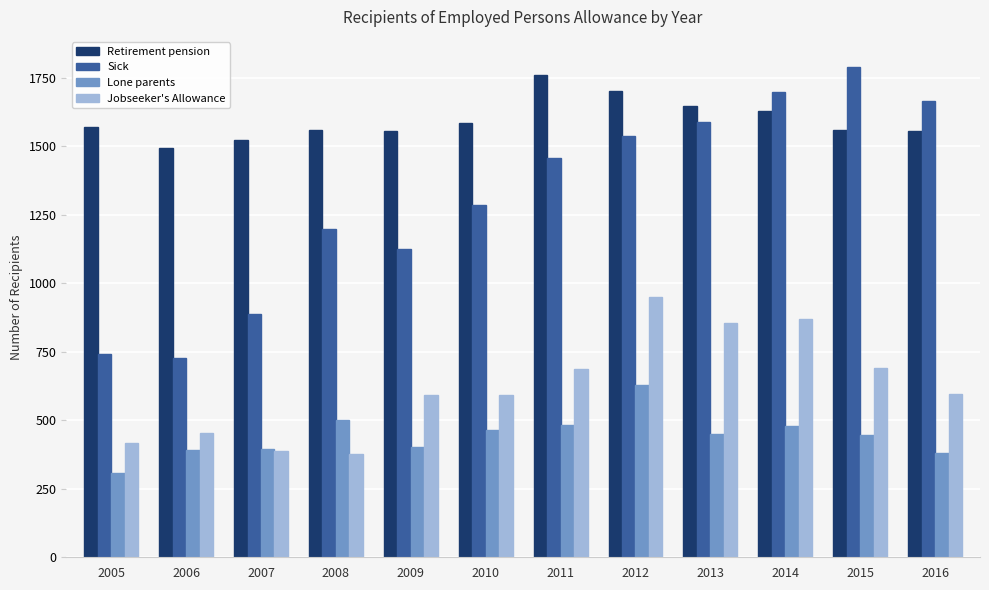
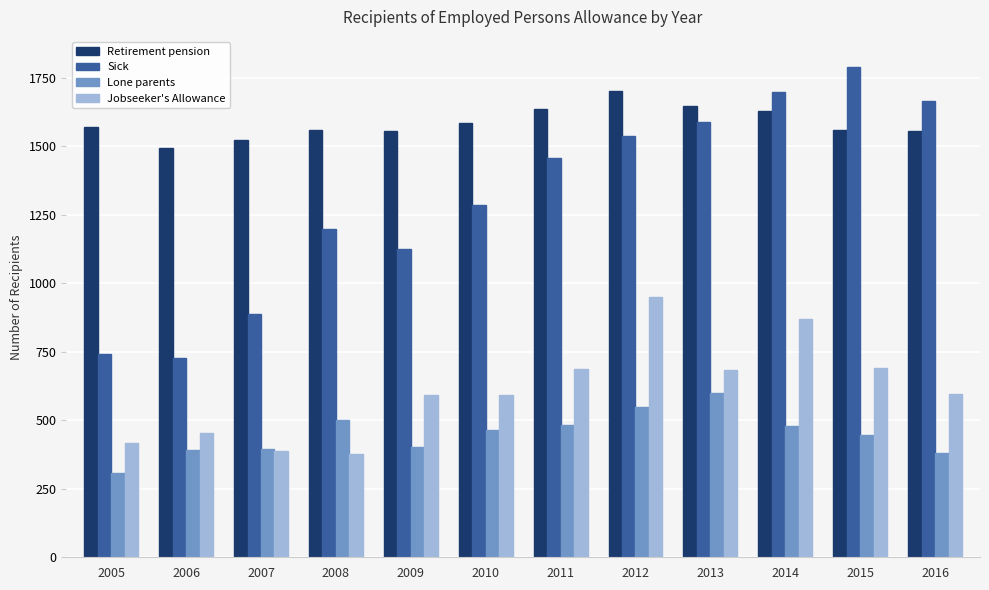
  {
    "Retirement pension": {
      "2005": 1570,
      "2006": 1490,
      "2007": 1520,
      "2008": 1560,
      "2009": 1560,
      "2010": 1590,
-     "2011": 1760,
+     "2011": 1640,
      "2012": 1700,
      "2013": 1650,
      "2014": 1630,
      "2015": 1560,
      "2016": 1560
    },
    "Sick": {
      "2005": 740,
      "2006": 730,
      "2007": 890,
      "2008": 1200,
      "2009": 1130,
      "2010": 1290,
      "2011": 1460,
      "2012": 1540,
      "2013": 1590,
      "2014": 1700,
      "2015": 1790,
      "2016": 1670
    },
    "Lone parents": {
      "2005": 310,
      "2006": 390,
      "2007": 400,
      "2008": 500,
      "2009": 400,
      "2010": 470,
      "2011": 480,
-     "2012": 630,
-     "2013": 450,
+     "2012": 550,
+     "2013": 600,
      "2014": 480,
      "2015": 450,
      "2016": 380
    },
    "Jobseeker's Allowance": {
      "2005": 420,
      "2006": 460,
      "2007": 390,
      "2008": 380,
      "2009": 590,
      "2010": 590,
      "2011": 690,
      "2012": 950,
-     "2013": 860,
+     "2013": 680,
      "2014": 870,
      "2015": 690,
      "2016": 600
    }
  }
